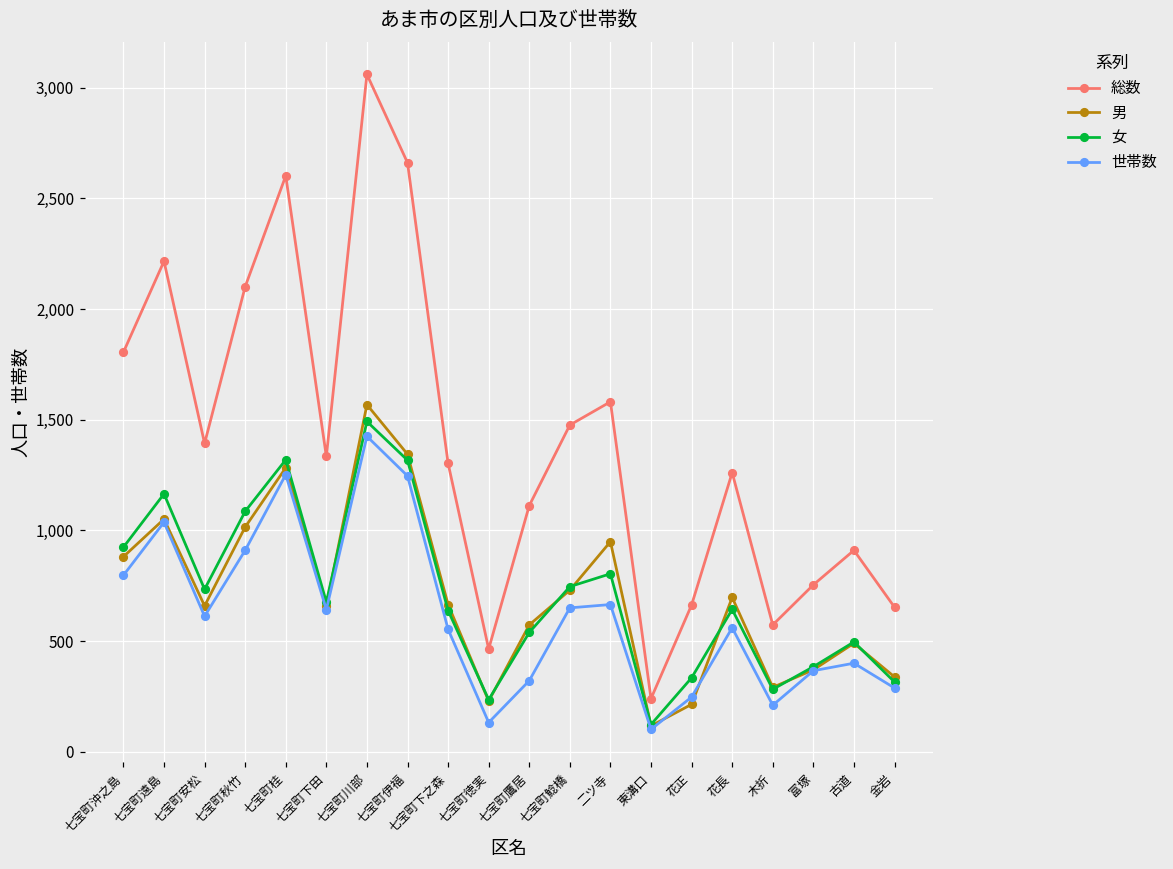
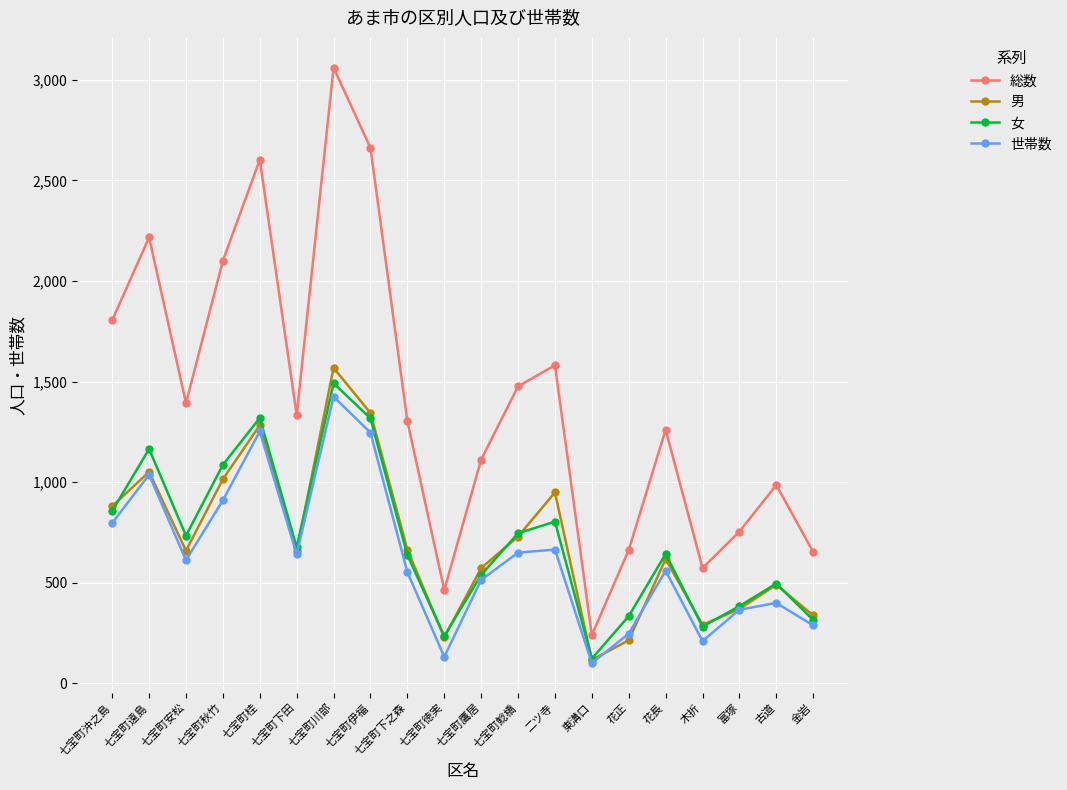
  {
    "総数": {
      "七宝町沖之島": "1,810",
      "七宝町遠島": "2,220",
      "七宝町安松": "1,390",
      "七宝町秋竹": "2,100",
      "七宝町桂": "2,600",
      "七宝町下田": "1,330",
      "七宝町川部": "3,060",
      "七宝町伊福": "2,660",
      "七宝町下之森": "1,300",
      "七宝町徳実": "460",
      "七宝町鷹居": "1,110",
      "七宝町鯰橋": "1,480",
      "二ツ寺": "1,580",
      "東溝口": "240",
      "花正": "660",
      "花長": "1,260",
      "木折": "570",
      "富塚": "750",
-     "古道": "910",
+     "古道": "990",
      "金岩": "650"
    },
    "男": {
      "七宝町沖之島": "880",
      "七宝町遠島": "1,050",
      "七宝町安松": "660",
      "七宝町秋竹": "1,020",
      "七宝町桂": "1,280",
      "七宝町下田": "660",
      "七宝町川部": "1,570",
      "七宝町伊福": "1,340",
      "七宝町下之森": "670",
      "七宝町鷹居": "570",
      "七宝町鯰橋": "730",
      "二ツ寺": "950",
      "花正": "210",
-     "花長": "700",
+     "花長": "620",
      "金岩": "340"
    },
    "女": {
-     "七宝町沖之島": "920",
+     "七宝町沖之島": "860",
      "七宝町遠島": "1,170",
      "七宝町安松": "730",
      "七宝町秋竹": "1,090",
      "七宝町桂": "1,320",
      "七宝町下田": "680",
      "七宝町川部": "1,490",
      "七宝町伊福": "1,320",
      "七宝町下之森": "640",
      "七宝町鷹居": "540",
      "七宝町鯰橋": "750",
      "二ツ寺": "800",
      "花正": "330",
      "花長": "640",
      "富塚": "380",
      "金岩": "320"
    },
    "世帯数": {
      "七宝町沖之島": "800",
      "七宝町遠島": "1,040",
      "七宝町安松": "610",
      "七宝町秋竹": "910",
      "七宝町桂": "1,250",
      "七宝町下田": "640",
      "七宝町川部": "1,430",
      "七宝町伊福": "1,250",
      "七宝町下之森": "550",
      "七宝町徳実": "130",
-     "七宝町鷹居": "320",
+     "七宝町鷹居": "510",
      "七宝町鯰橋": "650",
      "二ツ寺": "670",
      "東溝口": "100",
      "花正": "250",
      "花長": "560",
      "木折": "210",
      "古道": "400",
      "金岩": "290"
    }
  }
